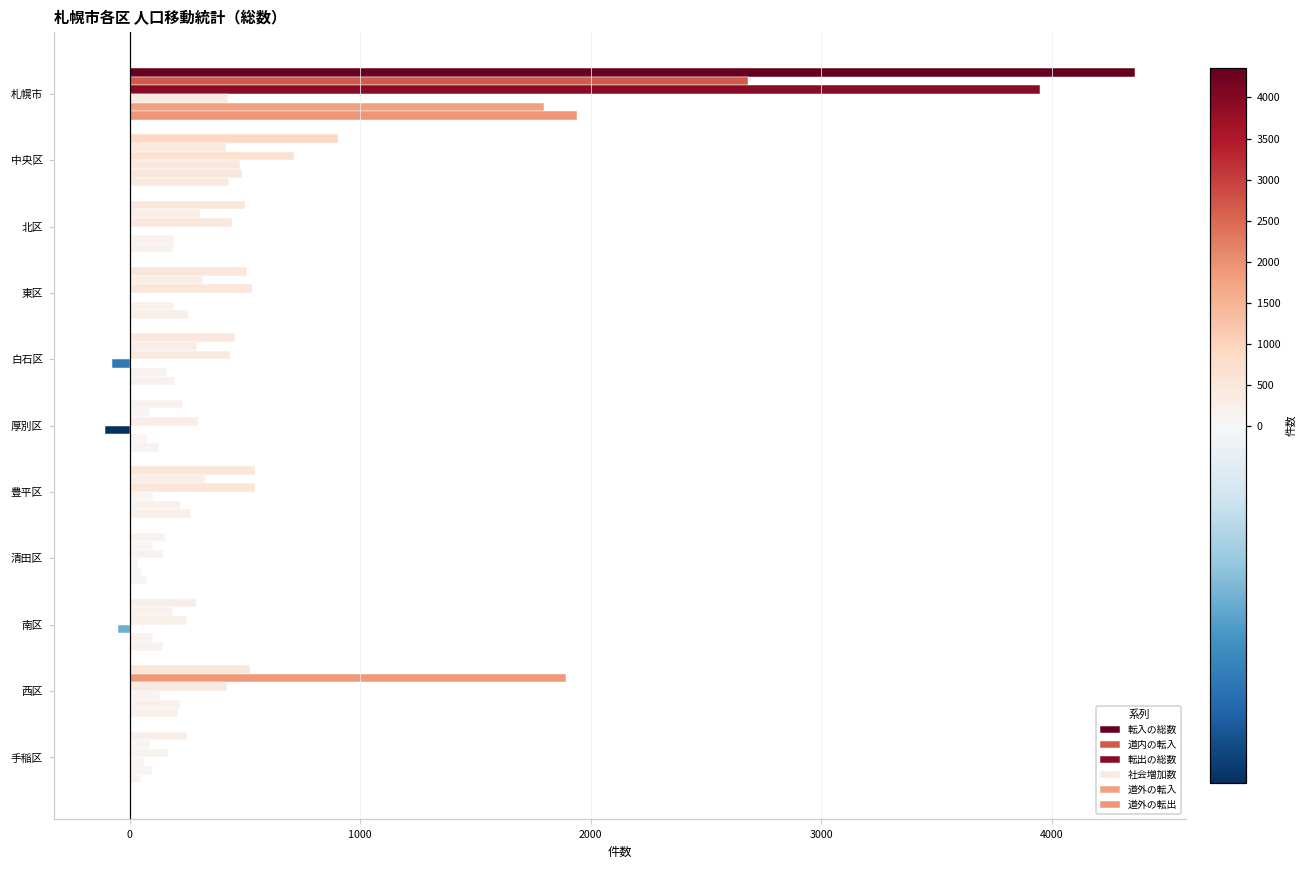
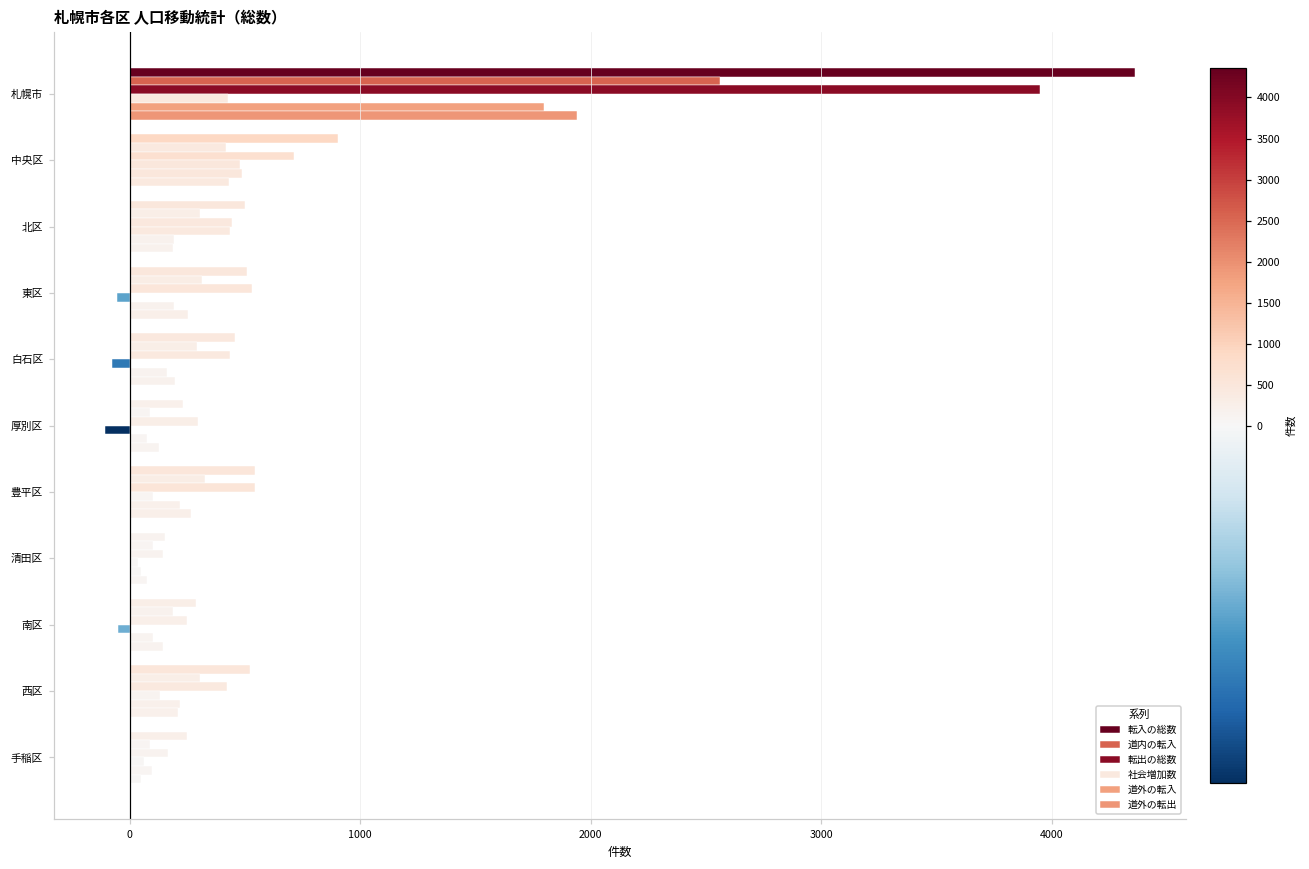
  {
    "道内の転入": {
-     "札幌市": 2680,
+     "札幌市": 2560,
      "中央区": 420,
      "北区": 310,
      "東区": 320,
      "白石区": 290,
      "厚別区": 90,
      "豊平区": 330,
      "清田区": 100,
      "南区": 190,
-     "西区": 1890,
+     "西区": 300,
      "手稲区": 90
    },
    "社会増加数": {
      "札幌市": 430,
      "中央区": 480,
-     "北区": 10,
-     "東区": 0,
+     "北区": 440,
+     "東区": -60,
      "白石区": -80,
      "厚別区": -110,
      "豊平区": 100,
      "清田区": 40,
      "南区": -50,
      "西区": 130,
      "手稲区": 60
    }
  }
